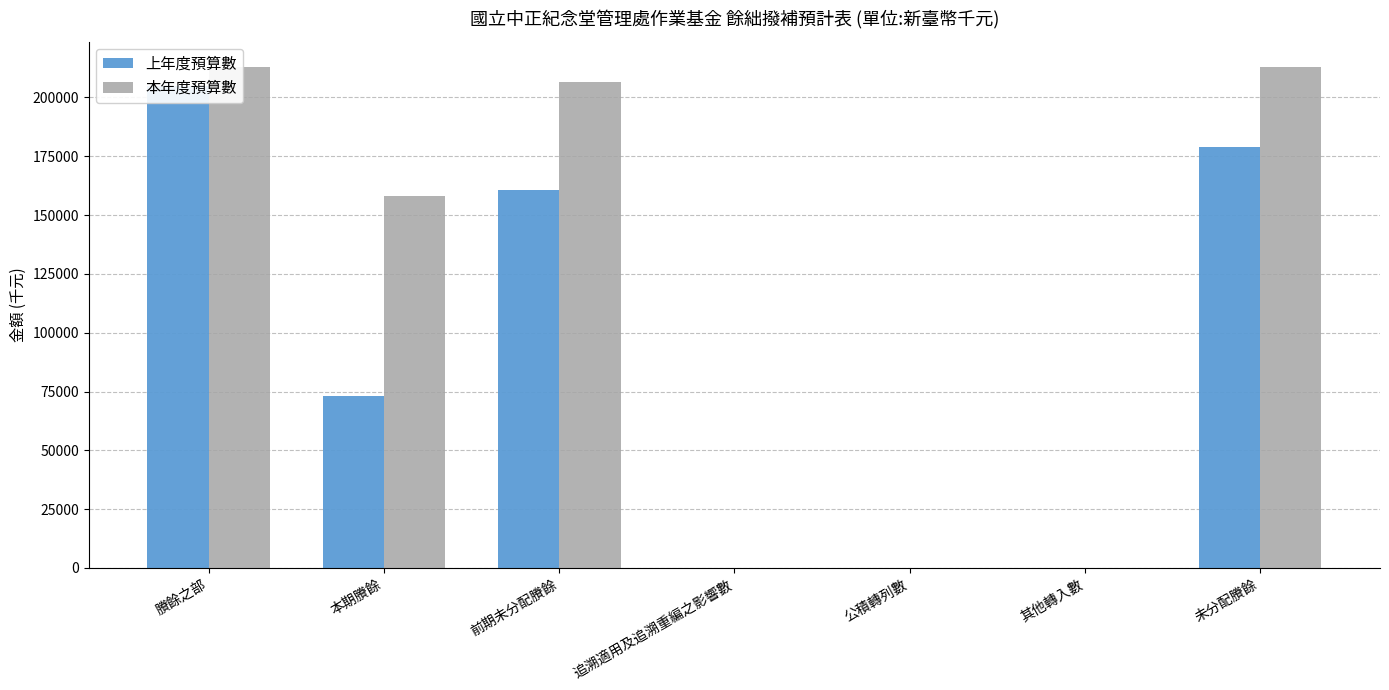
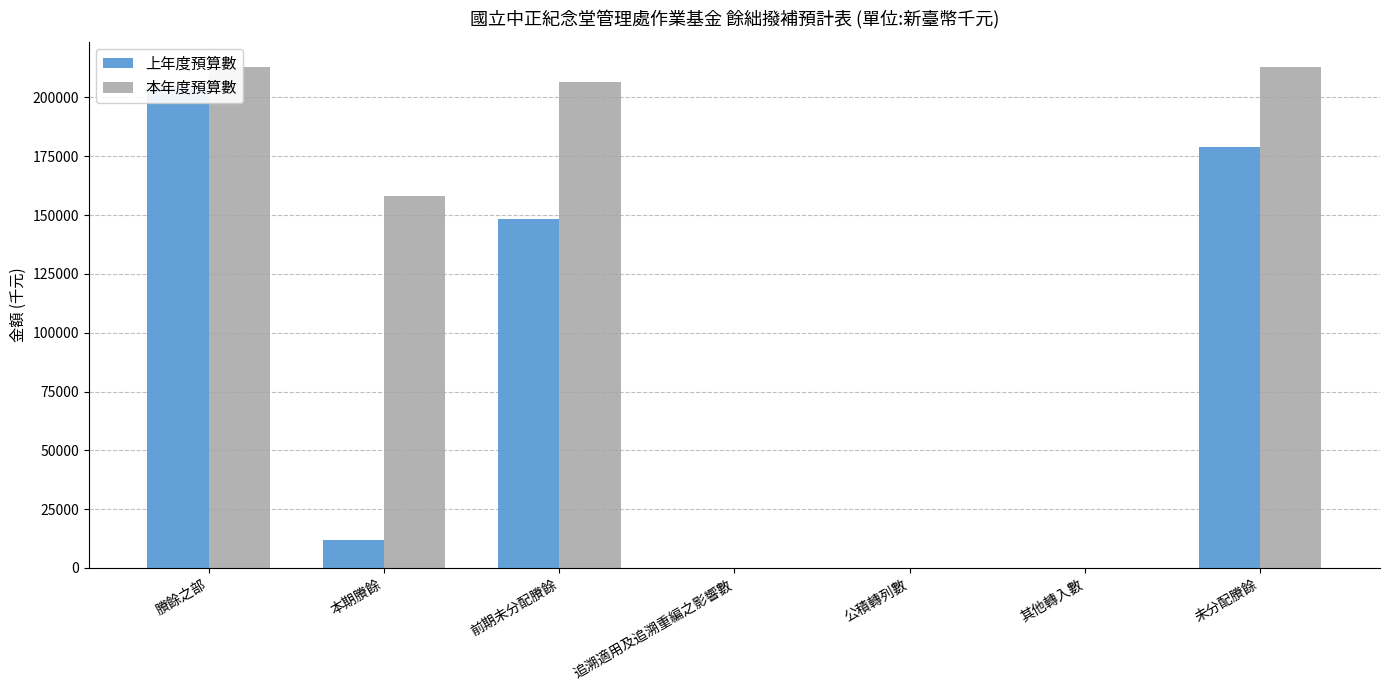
  {
    "上年度預算數": {
-     "本期賸餘": 73000,
-     "前期未分配賸餘": 161000,
+     "本期賸餘": 12000,
+     "前期未分配賸餘": 148000,
      "追溯適用及追溯重編之影響數": 0,
      "公積轉列數": 0,
      "其他轉入數": 0,
      "未分配賸餘": 179000
    },
    "本年度預算數": {
      "本期賸餘": 158000,
      "前期未分配賸餘": 207000,
      "追溯適用及追溯重編之影響數": 0,
      "公積轉列數": 0,
      "其他轉入數": 0,
      "未分配賸餘": 213000
    }
  }
